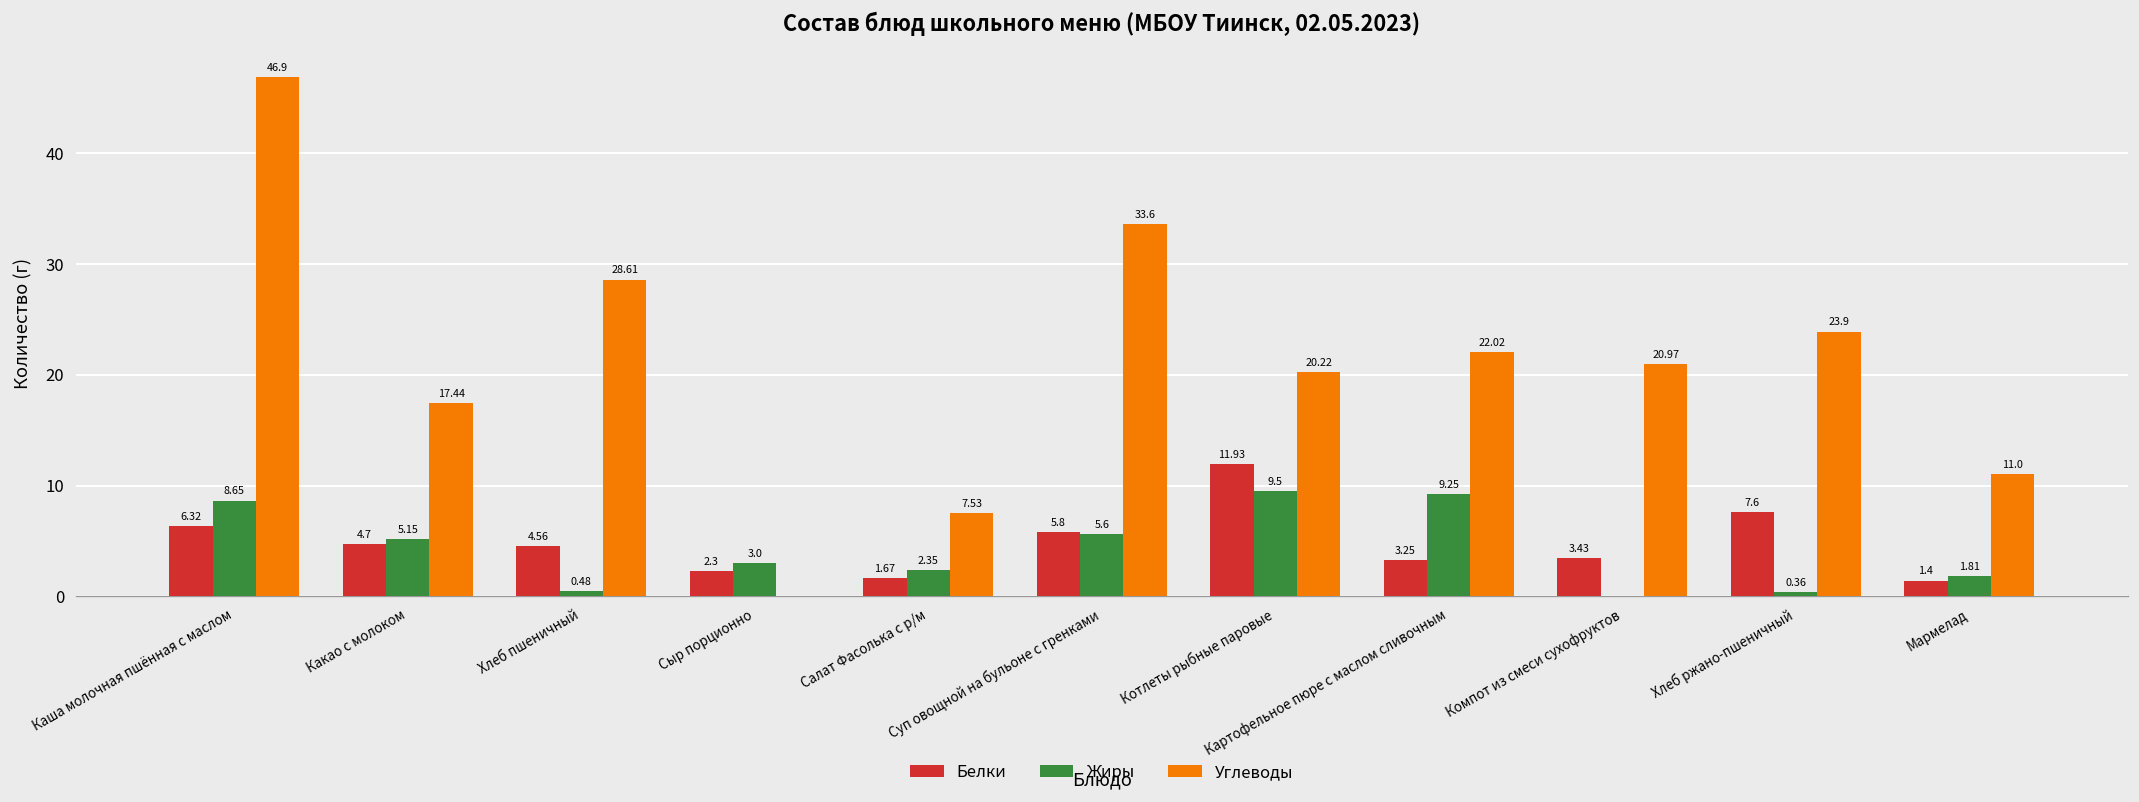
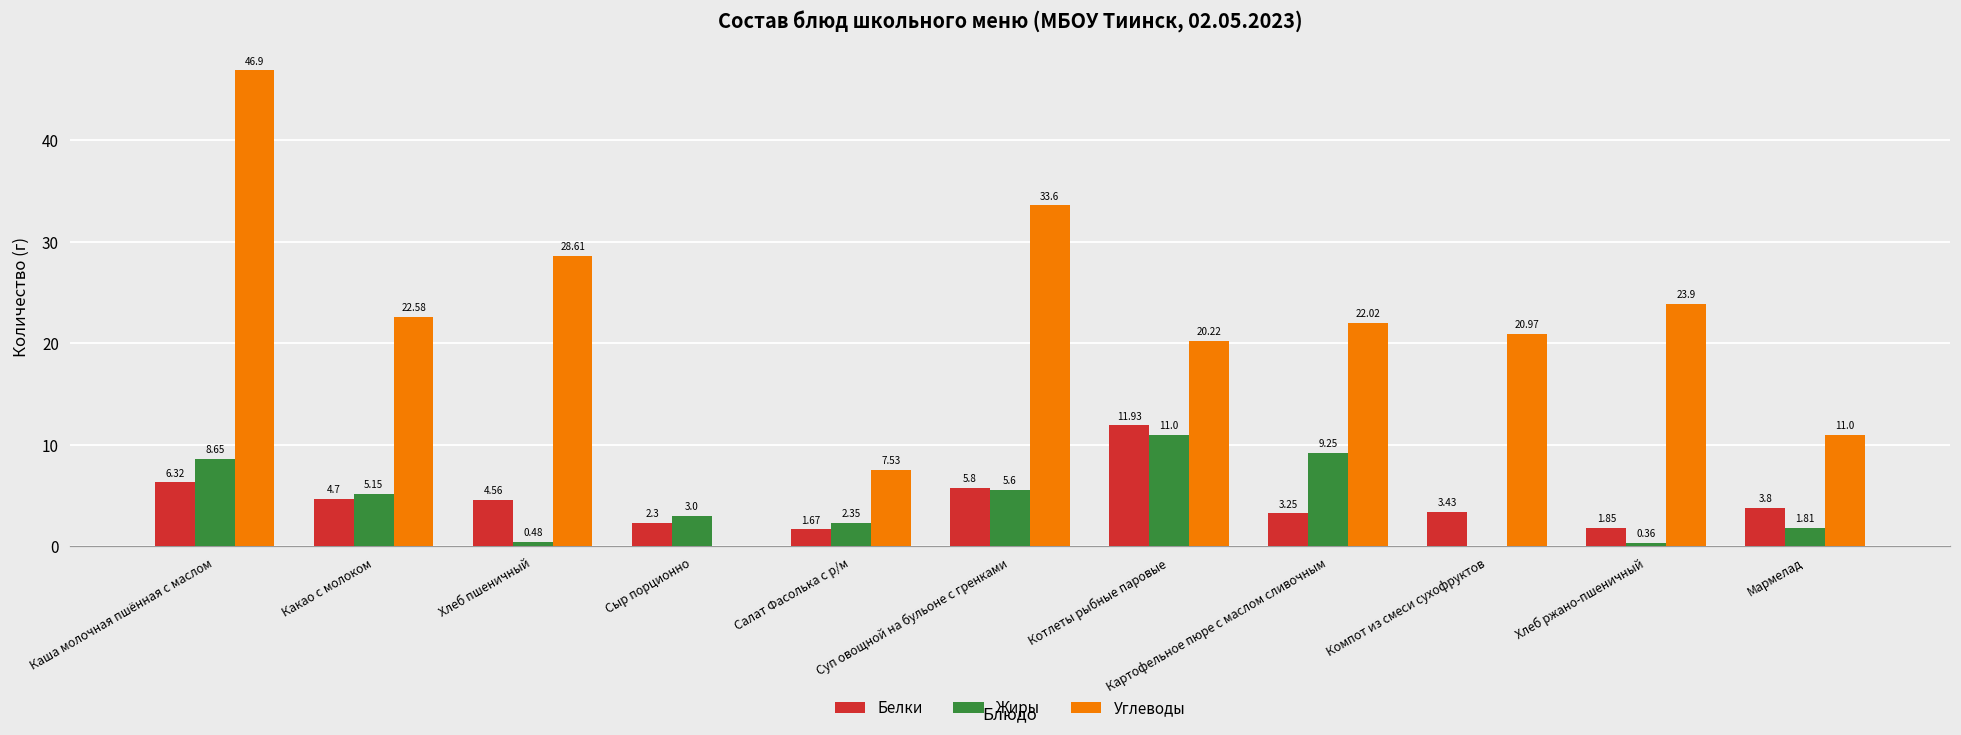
  {
    "Белки": {
      "Каша молочная пшённая с маслом": 6.32,
      "Какао с молоком": 4.7,
      "Хлеб пшеничный": 4.56,
      "Сыр порционно": 2.3,
      "Салат Фасолька с р/м": 1.67,
      "Суп овощной на бульоне с гренками": 5.8,
      "Котлеты рыбные паровые": 11.93,
      "Картофельное пюре с маслом сливочным": 3.25,
      "Компот из смеси сухофруктов": 3.43,
-     "Хлеб ржано-пшеничный": 7.6,
-     "Мармелад": 1.4
+     "Хлеб ржано-пшеничный": 1.85,
+     "Мармелад": 3.8
    },
    "Жиры": {
      "Каша молочная пшённая с маслом": 8.65,
      "Какао с молоком": 5.15,
      "Хлеб пшеничный": 0.48,
      "Сыр порционно": 3.0,
      "Салат Фасолька с р/м": 2.35,
      "Суп овощной на бульоне с гренками": 5.6,
-     "Котлеты рыбные паровые": 9.5,
+     "Котлеты рыбные паровые": 11.0,
      "Картофельное пюре с маслом сливочным": 9.25,
      "Хлеб ржано-пшеничный": 0.36,
      "Мармелад": 1.81
    },
    "Углеводы": {
      "Каша молочная пшённая с маслом": 46.9,
-     "Какао с молоком": 17.44,
+     "Какао с молоком": 22.58,
      "Хлеб пшеничный": 28.61,
      "Салат Фасолька с р/м": 7.53,
      "Суп овощной на бульоне с гренками": 33.6,
      "Котлеты рыбные паровые": 20.22,
      "Картофельное пюре с маслом сливочным": 22.02,
      "Компот из смеси сухофруктов": 20.97,
      "Хлеб ржано-пшеничный": 23.9,
      "Мармелад": 11.0
    }
  }
